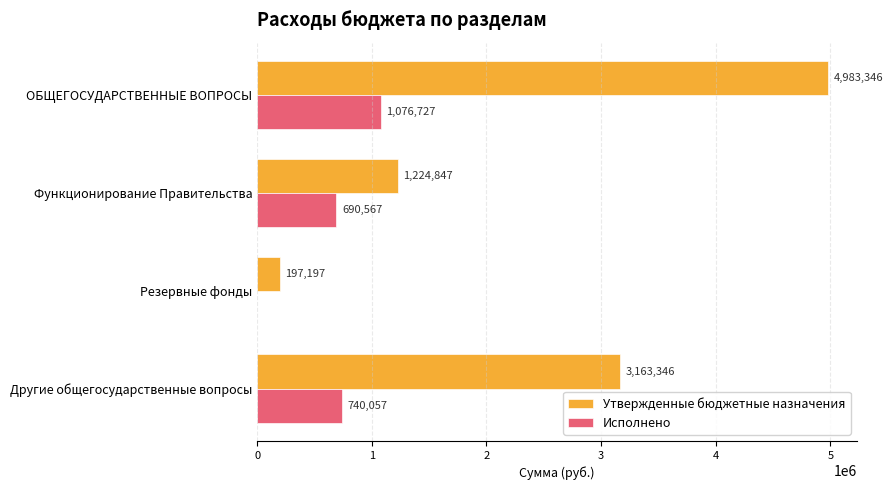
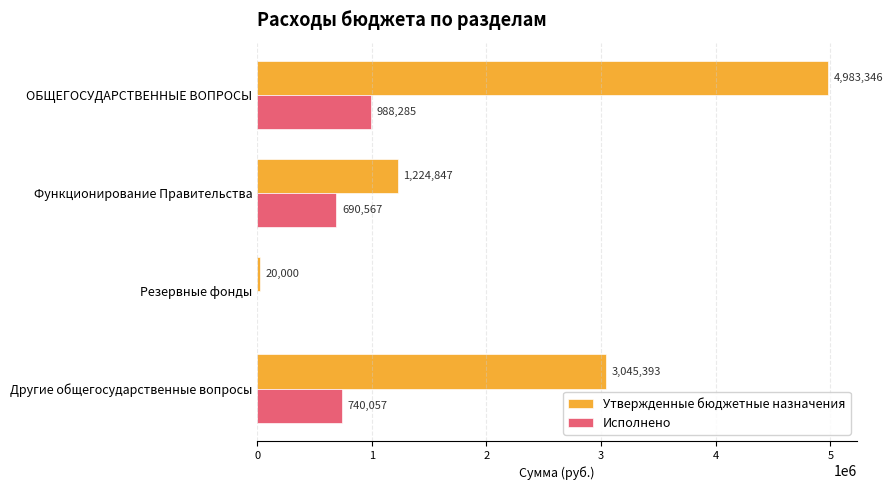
  {
    "Утвержденные бюджетные назначения": {
      "ОБЩЕГОСУДАРСТВЕННЫЕ ВОПРОСЫ": "4,983,346",
      "Функционирование Правительства": "1,224,847",
-     "Резервные фонды": "197,197",
-     "Другие общегосударственные вопросы": "3,163,346"
+     "Резервные фонды": "20,000",
+     "Другие общегосударственные вопросы": "3,045,393"
    },
    "Исполнено": {
-     "ОБЩЕГОСУДАРСТВЕННЫЕ ВОПРОСЫ": "1,076,727",
+     "ОБЩЕГОСУДАРСТВЕННЫЕ ВОПРОСЫ": "988,285",
      "Функционирование Правительства": "690,567",
      "Другие общегосударственные вопросы": "740,057"
    }
  }
